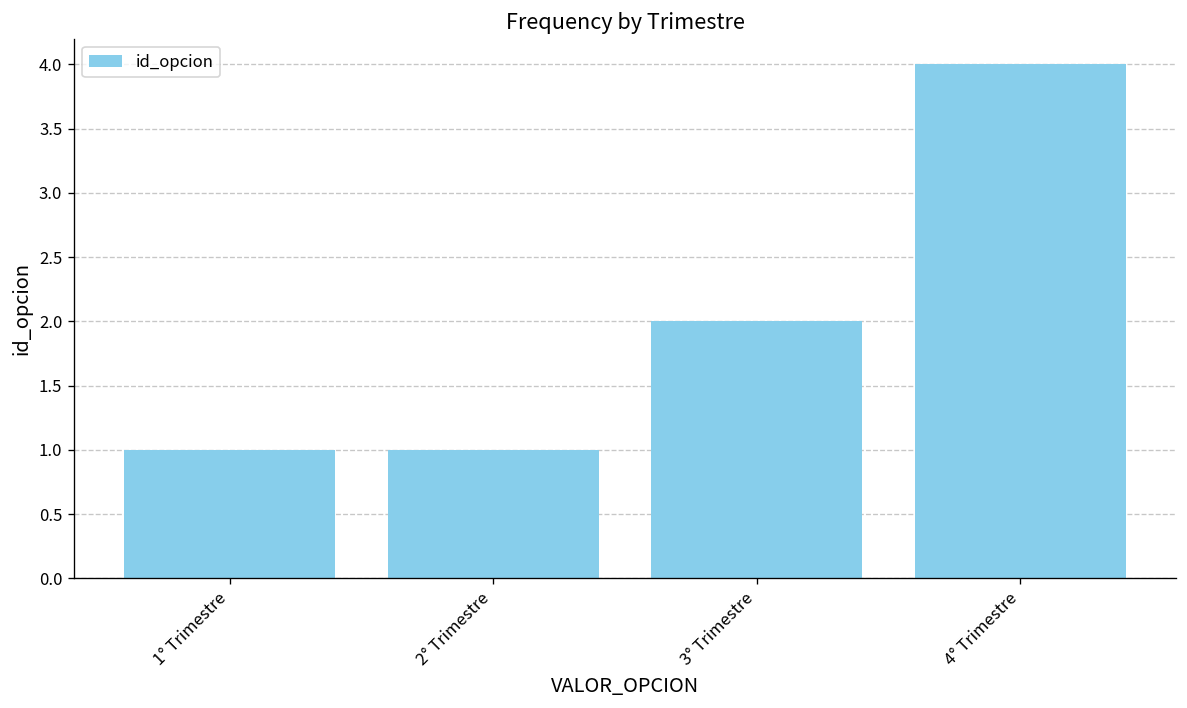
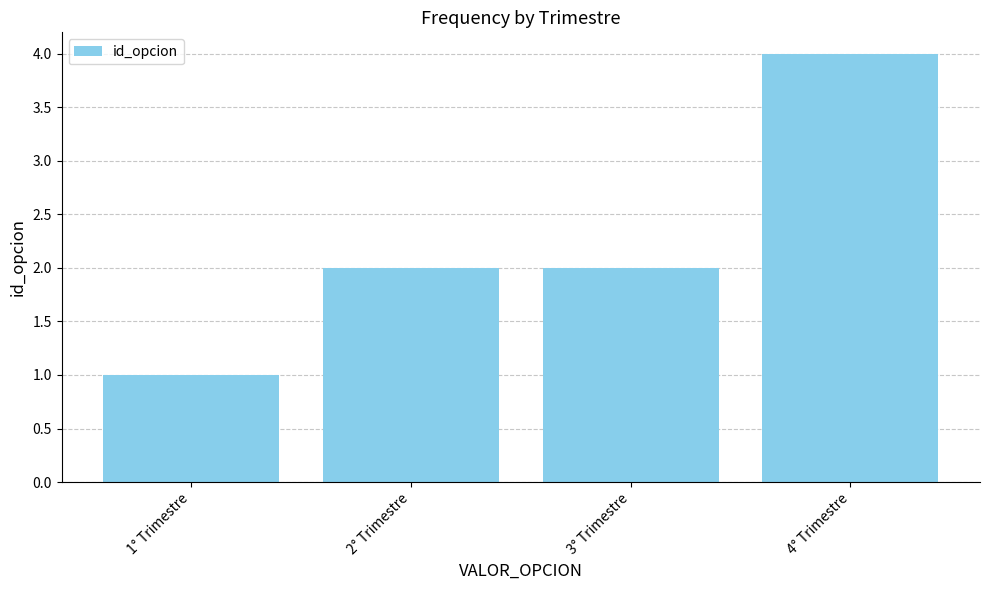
  {
    "1° Trimestre": 1,
-   "2° Trimestre": 1,
+   "2° Trimestre": 2,
    "3° Trimestre": 2,
    "4° Trimestre": 4
  }
